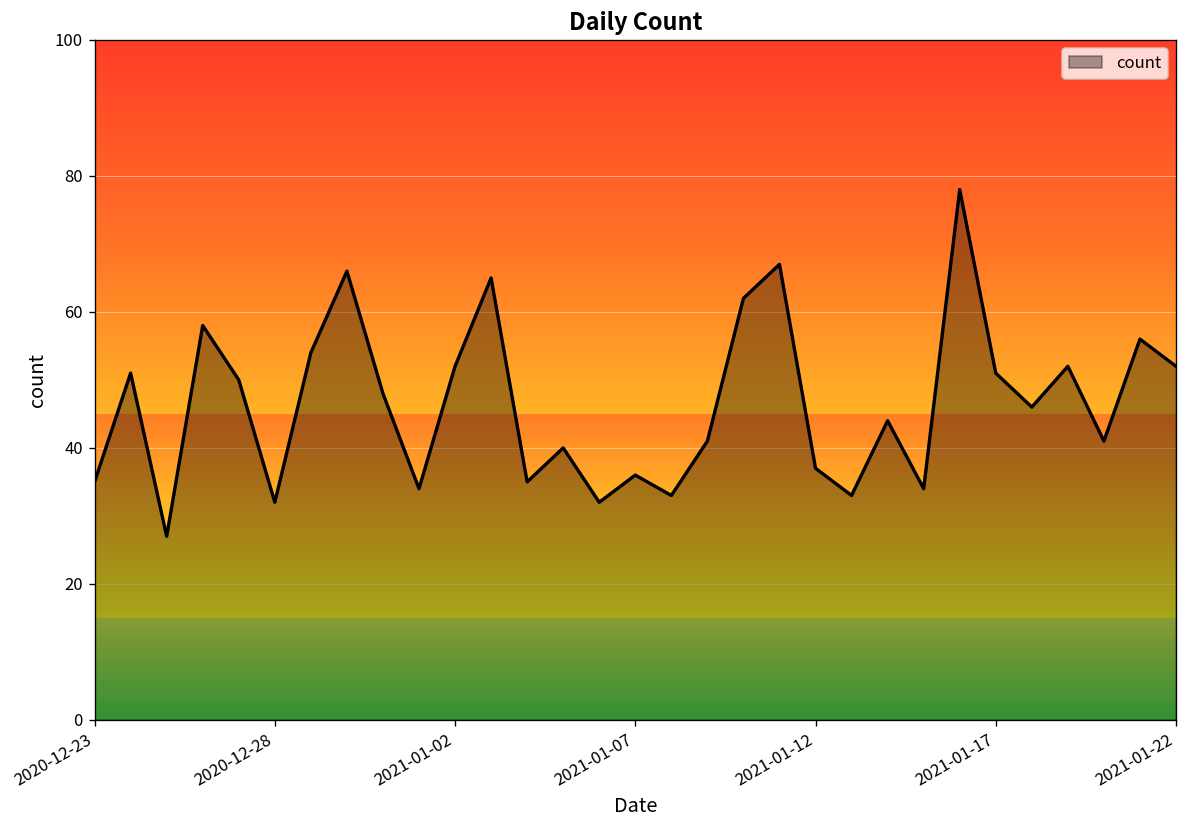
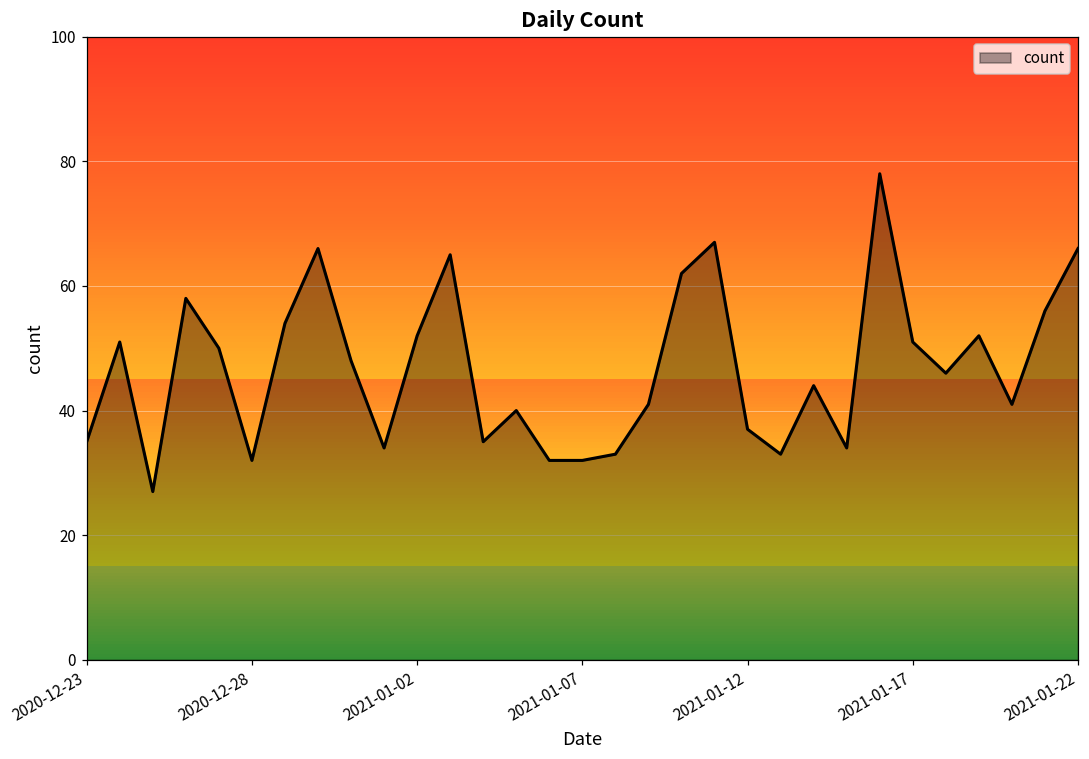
  {
    "2020-12-23": 35,
    "2020-12-28": 32,
    "2021-01-02": 52,
-   "2021-01-07": 36,
+   "2021-01-07": 32,
    "2021-01-12": 37,
    "2021-01-17": 51,
-   "2021-01-22": 52
+   "2021-01-22": 66
  }
